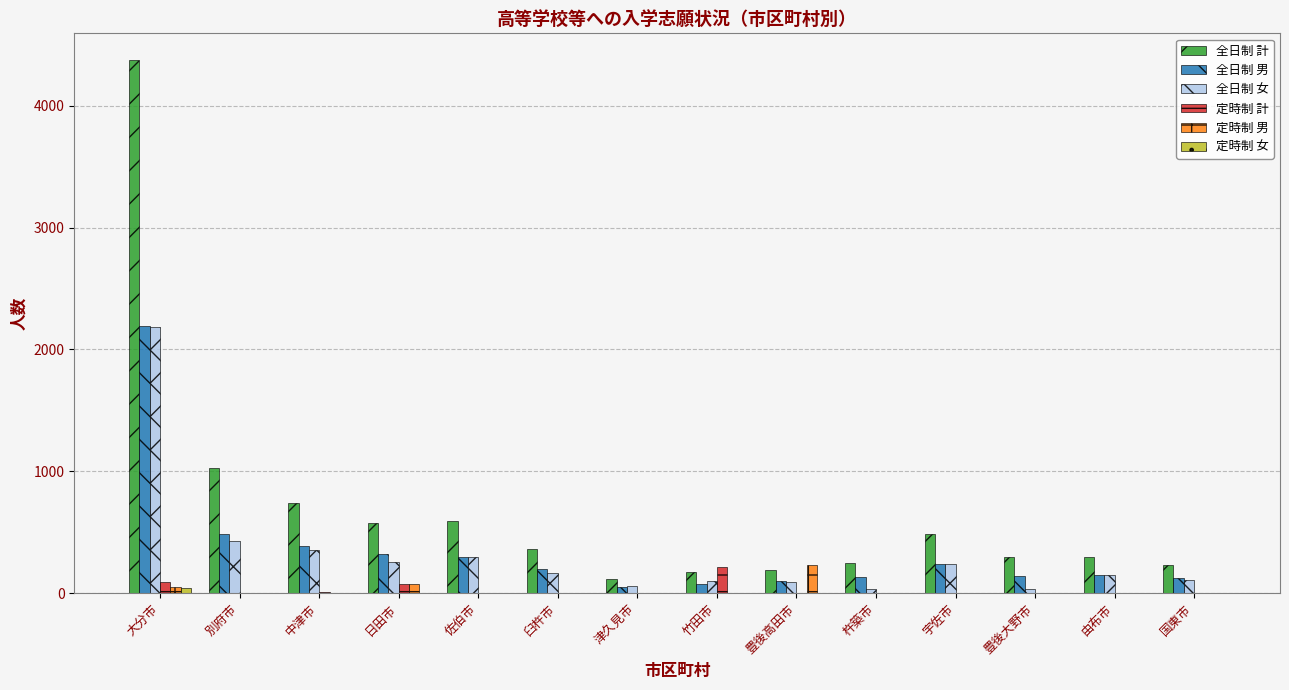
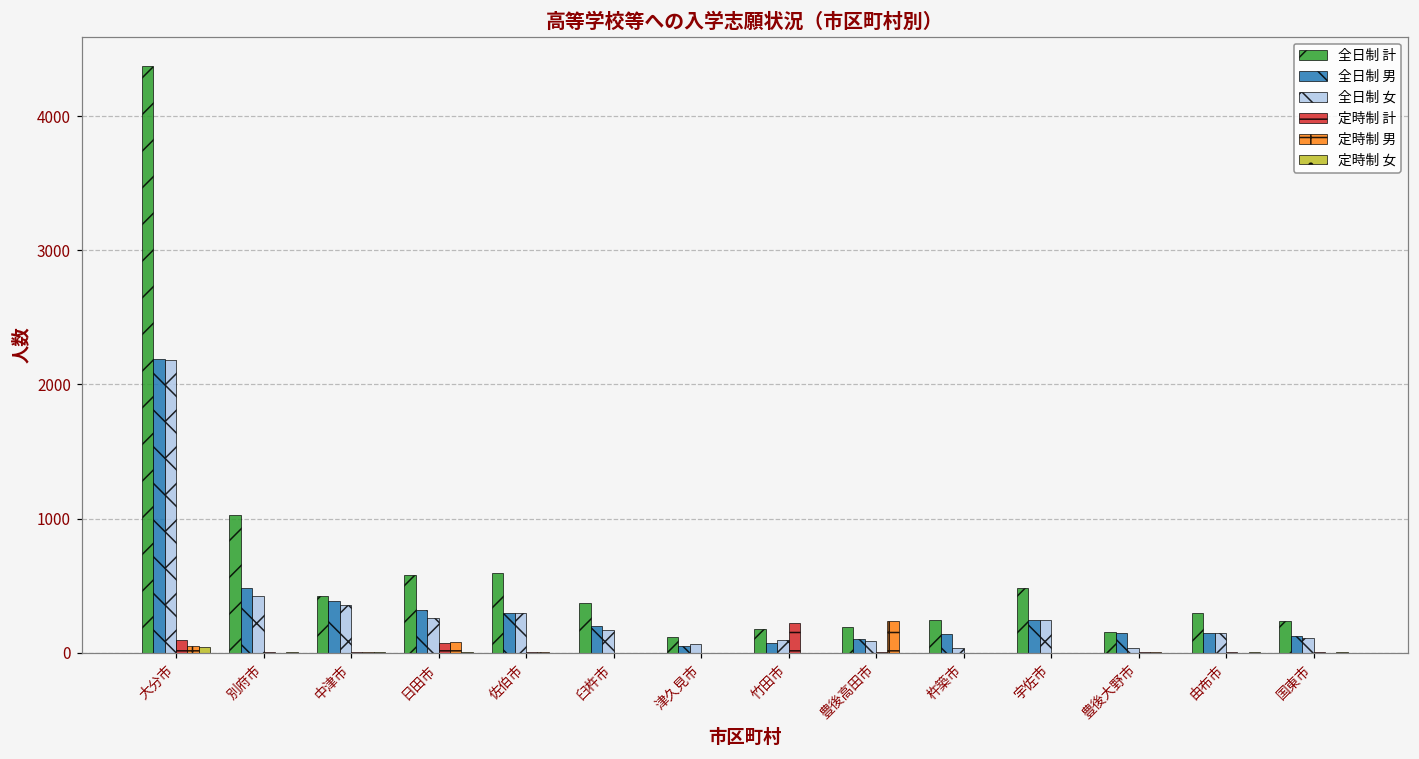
  {
    "全日制 計": {
      "大分市": 4370,
      "別府市": 1030,
-     "中津市": 740,
+     "中津市": 420,
      "日田市": 580,
      "佐伯市": 590,
      "臼杵市": 370,
      "津久見市": 120,
      "竹田市": 170,
      "豊後高田市": 190,
      "杵築市": 250,
      "宇佐市": 490,
-     "豊後大野市": 300,
+     "豊後大野市": 160,
      "由布市": 300,
      "国東市": 230
    },
    "全日制 男": {
      "大分市": 2190,
      "別府市": 490,
      "中津市": 390,
      "日田市": 320,
      "佐伯市": 300,
      "臼杵市": 200,
      "津久見市": 50,
      "竹田市": 80,
      "豊後高田市": 100,
      "杵築市": 140,
      "宇佐市": 240,
      "豊後大野市": 150,
      "由布市": 150,
      "国東市": 130
    },
    "全日制 女": {
      "大分市": 2180,
      "別府市": 430,
      "中津市": 360,
      "日田市": 260,
      "佐伯市": 290,
      "臼杵市": 170,
      "津久見市": 60,
      "竹田市": 100,
      "豊後高田市": 90,
      "杵築市": 40,
      "宇佐市": 240,
      "豊後大野市": 30,
      "由布市": 150,
      "国東市": 110
    },
    "定時制 計": {
      "大分市": 90,
      "日田市": 70,
      "津久見市": 0,
      "竹田市": 220,
      "宇佐市": 0
    },
    "定時制 男": {
      "大分市": 50,
      "日田市": 80,
      "臼杵市": 0,
      "津久見市": 0,
      "竹田市": 0,
      "豊後高田市": 240,
      "宇佐市": 0,
      "国東市": 0
    },
    "定時制 女": {
      "大分市": 40,
      "津久見市": 0,
      "竹田市": 0,
      "杵築市": 0,
      "宇佐市": 0
    }
  }
